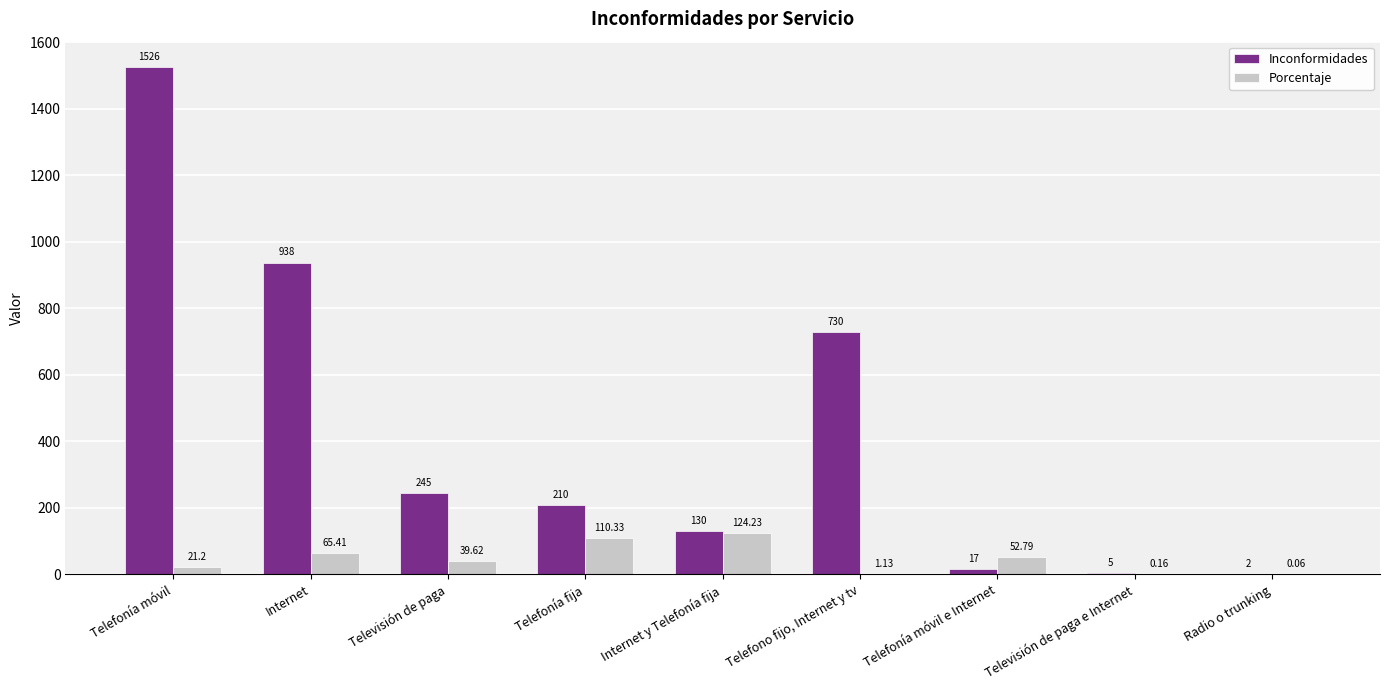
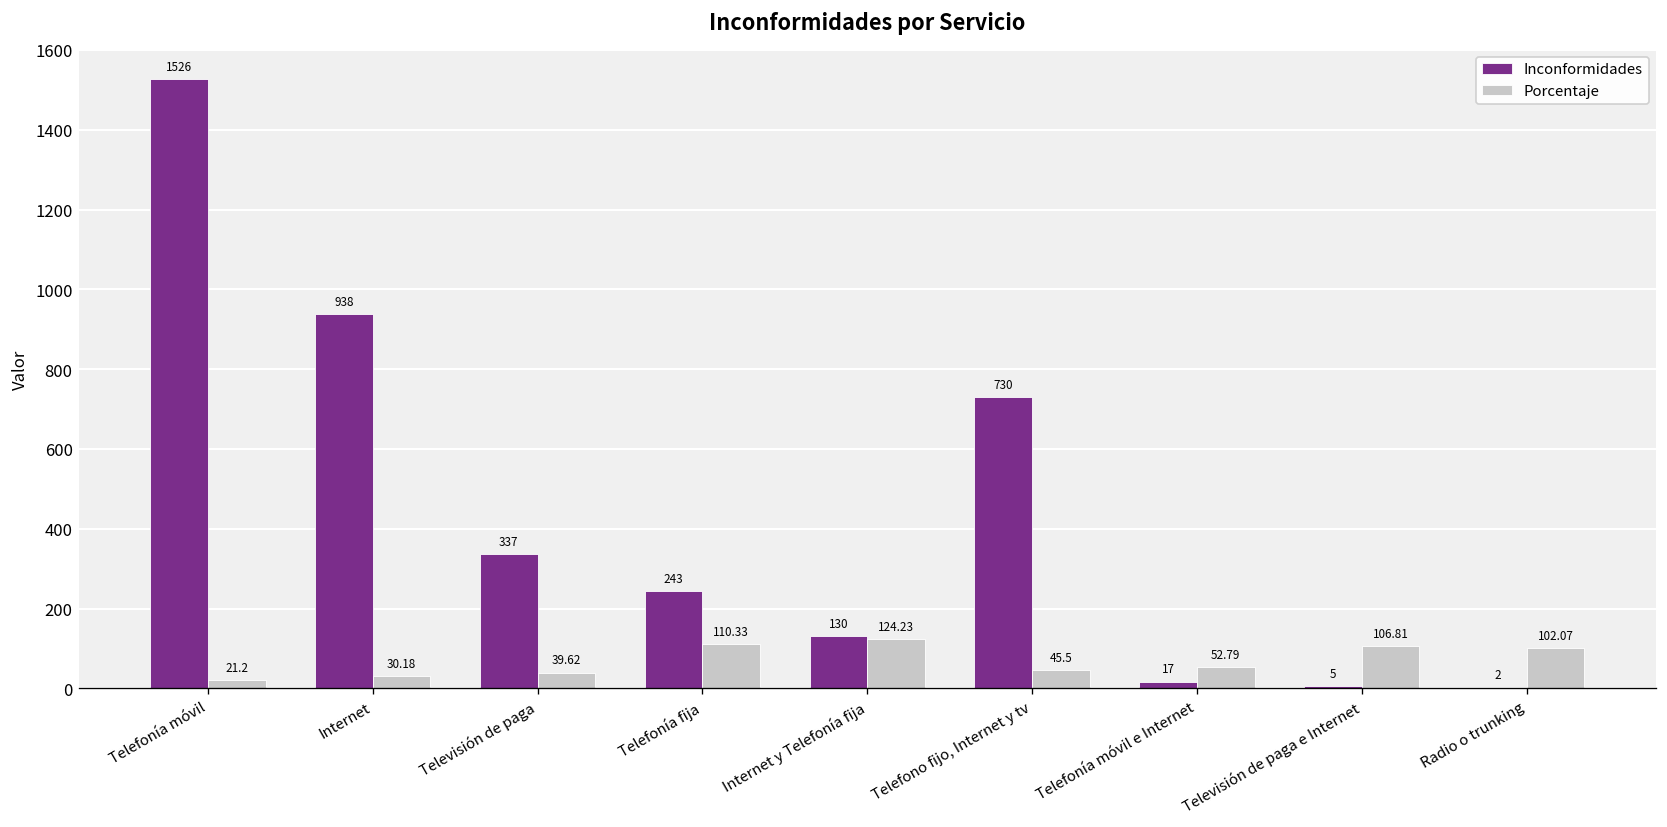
  {
    "Inconformidades": {
      "Telefonía móvil": 1526,
      "Internet": 938,
-     "Televisión de paga": 245,
-     "Telefonía fija": 210,
+     "Televisión de paga": 337,
+     "Telefonía fija": 243,
      "Internet y Telefonía fija": 130,
      "Telefono fijo, Internet y tv": 730,
      "Telefonía móvil e Internet": 17,
      "Televisión de paga e Internet": 5,
      "Radio o trunking": 2
    },
    "Porcentaje": {
      "Telefonía móvil": 21.2,
-     "Internet": 65.41,
+     "Internet": 30.18,
      "Televisión de paga": 39.62,
      "Telefonía fija": 110.33,
      "Internet y Telefonía fija": 124.23,
-     "Telefono fijo, Internet y tv": 1.13,
+     "Telefono fijo, Internet y tv": 45.5,
      "Telefonía móvil e Internet": 52.79,
-     "Televisión de paga e Internet": 0.16,
-     "Radio o trunking": 0.06
+     "Televisión de paga e Internet": 106.81,
+     "Radio o trunking": 102.07
    }
  }
